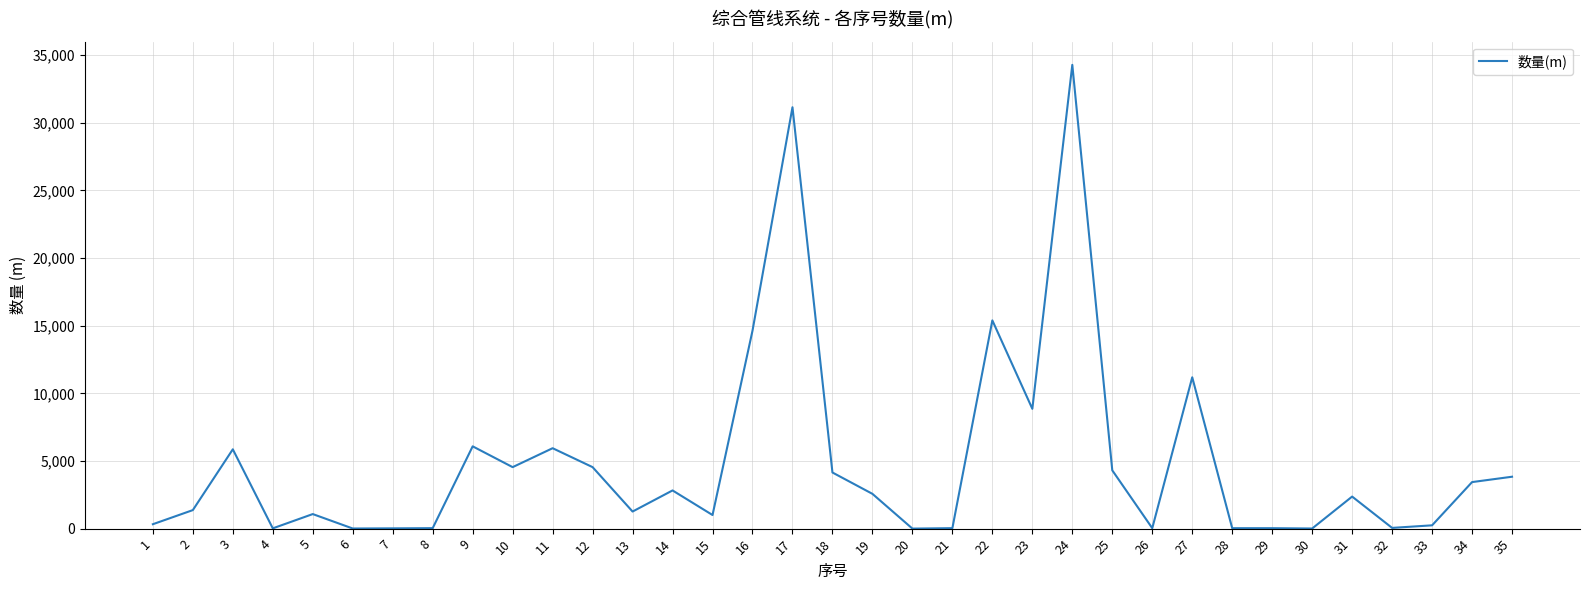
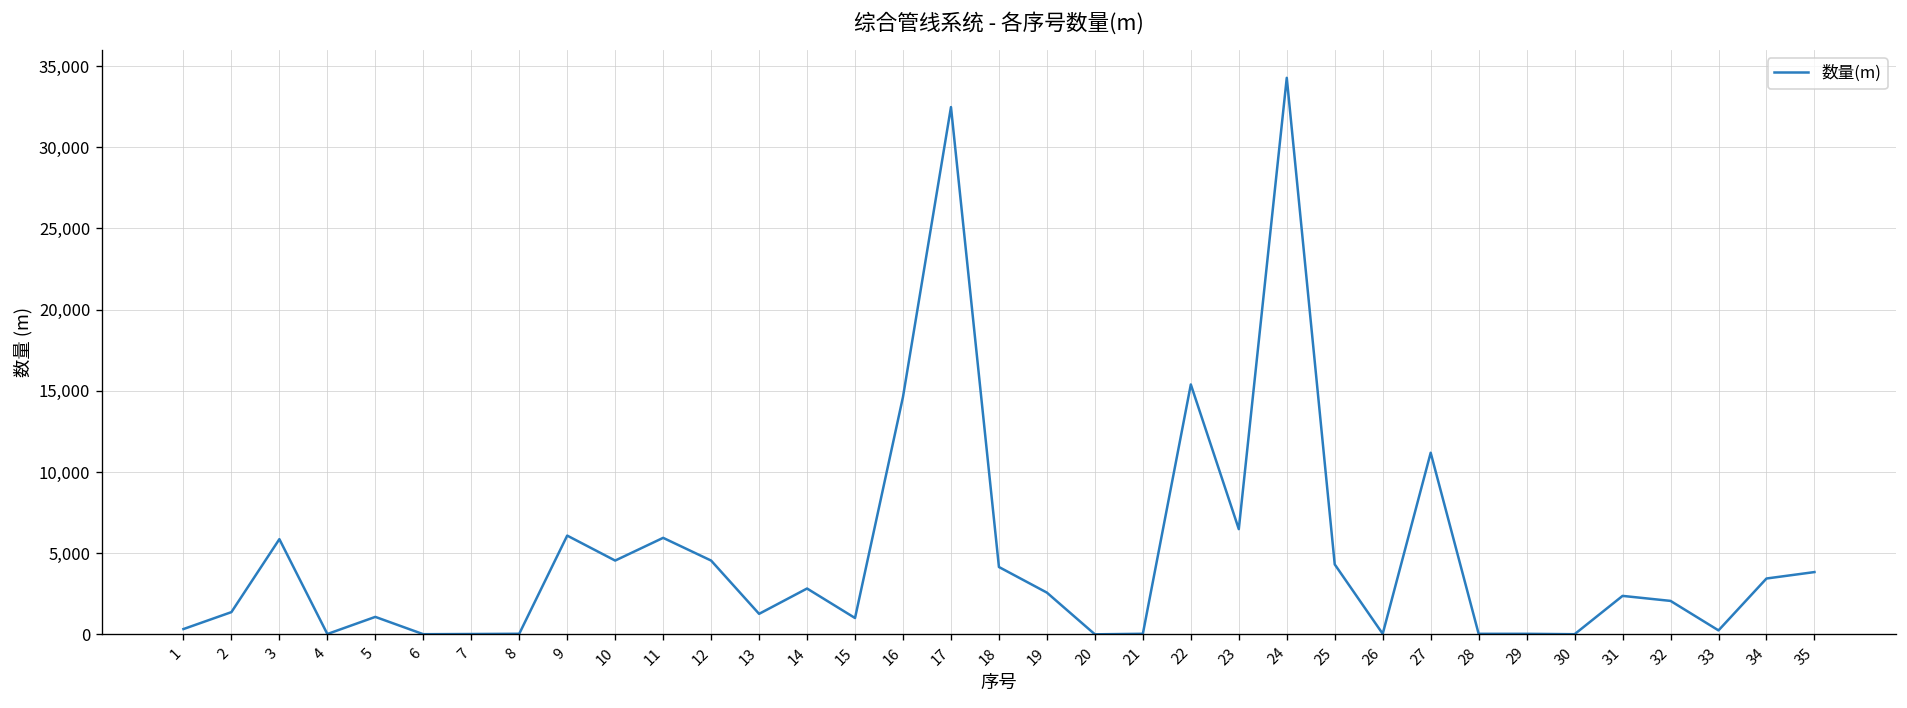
  {
    "1": "300",
    "2": "1,400",
    "3": "5,900",
    "4": "0",
    "5": "1,100",
    "6": "0",
    "7": "0",
    "8": "0",
    "9": "6,100",
    "10": "4,500",
    "11": "5,900",
    "12": "4,500",
    "13": "1,300",
    "14": "2,800",
    "15": "1,000",
    "16": "14,600",
-   "17": "31,100",
+   "17": "32,500",
    "18": "4,100",
    "19": "2,600",
    "20": "0",
    "21": "0",
    "22": "15,400",
-   "23": "8,900",
+   "23": "6,500",
    "24": "34,300",
    "25": "4,300",
    "26": "0",
    "27": "11,200",
    "28": "0",
    "29": "0",
    "30": "0",
    "31": "2,400",
-   "32": "100",
+   "32": "2,100",
    "33": "200",
    "34": "3,400",
    "35": "3,800"
  }
